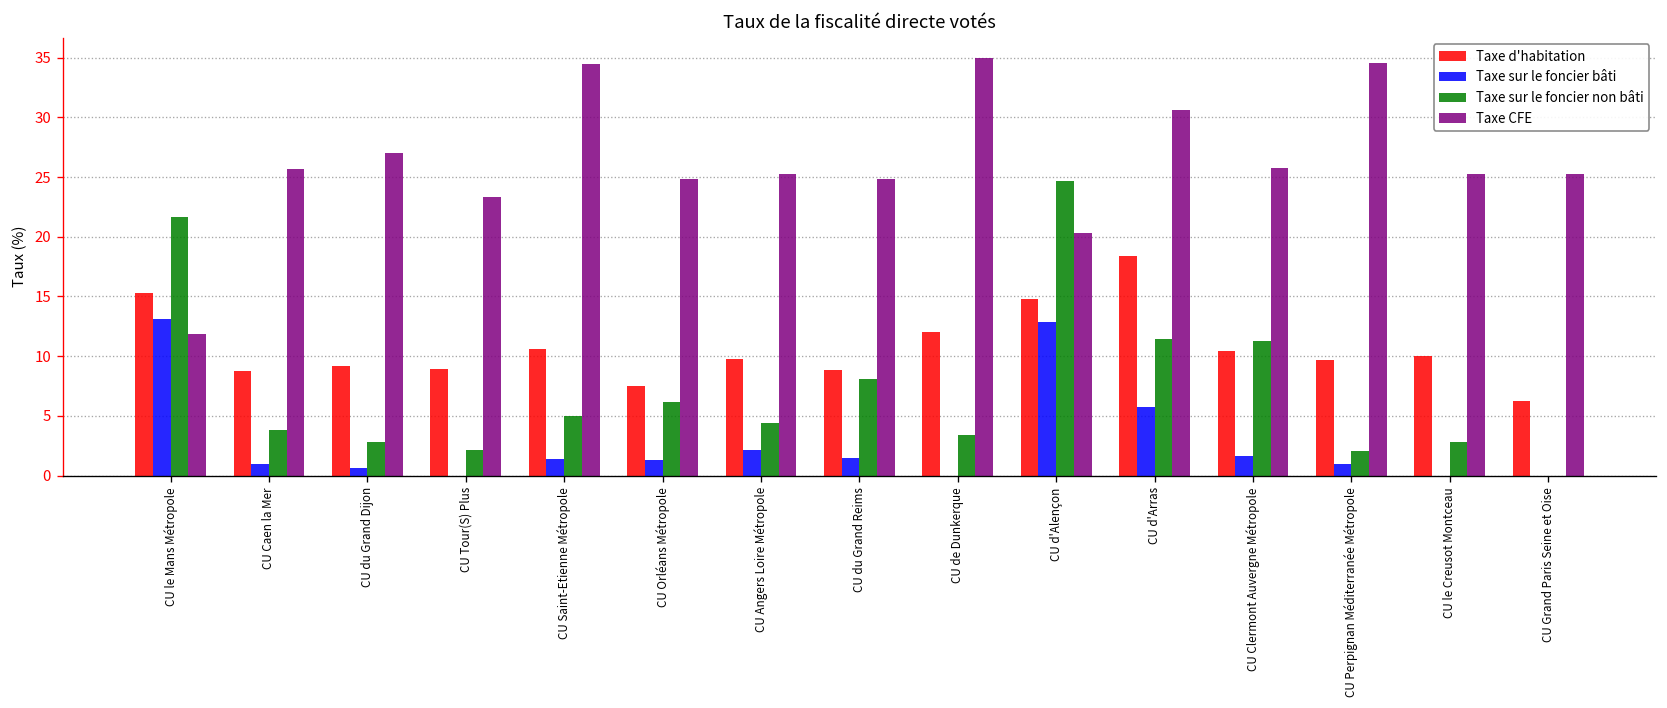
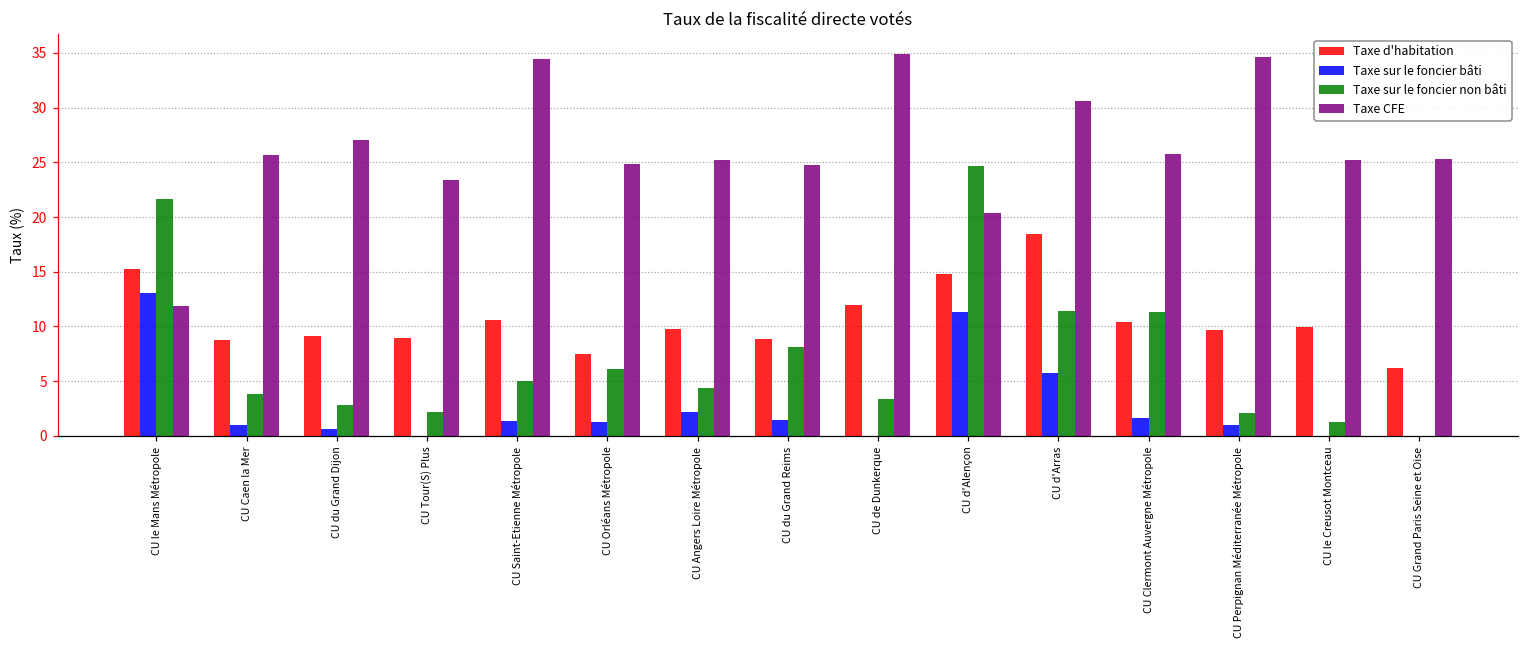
  {
    "Taxe d'habitation": {
      "CU le Mans Métropole": 15,
      "CU Caen la Mer": 9,
      "CU du Grand Dijon": 9,
      "CU Tour(S) Plus": 9,
      "CU Saint-Etienne Métropole": 11,
      "CU Orléans Métropole": 8,
      "CU Angers Loire Métropole": 10,
      "CU du Grand Reims": 9,
      "CU de Dunkerque": 12,
      "CU d'Alençon": 15,
      "CU d'Arras": 18,
      "CU Clermont Auvergne Métropole": 10,
      "CU Perpignan Méditerranée Métropole": 10,
      "CU le Creusot Montceau": 10,
      "CU Grand Paris Seine et Oise": 6
    },
    "Taxe sur le foncier bâti": {
      "CU le Mans Métropole": 13,
      "CU Caen la Mer": 1,
      "CU du Grand Dijon": 1,
      "CU Tour(S) Plus": 0,
      "CU Saint-Etienne Métropole": 1,
      "CU Orléans Métropole": 1,
      "CU Angers Loire Métropole": 2,
      "CU du Grand Reims": 1,
      "CU de Dunkerque": 0,
-     "CU d'Alençon": 13,
+     "CU d'Alençon": 11,
      "CU d'Arras": 6,
      "CU Clermont Auvergne Métropole": 2,
      "CU Perpignan Méditerranée Métropole": 1,
      "CU le Creusot Montceau": 0,
      "CU Grand Paris Seine et Oise": 0
    },
    "Taxe sur le foncier non bâti": {
      "CU le Mans Métropole": 22,
      "CU Caen la Mer": 4,
      "CU du Grand Dijon": 3,
      "CU Tour(S) Plus": 2,
      "CU Saint-Etienne Métropole": 5,
      "CU Orléans Métropole": 6,
      "CU Angers Loire Métropole": 4,
      "CU du Grand Reims": 8,
      "CU de Dunkerque": 3,
      "CU d'Alençon": 25,
      "CU d'Arras": 11,
      "CU Clermont Auvergne Métropole": 11,
      "CU Perpignan Méditerranée Métropole": 2,
-     "CU le Creusot Montceau": 3,
+     "CU le Creusot Montceau": 1,
      "CU Grand Paris Seine et Oise": 0
    },
    "Taxe CFE": {
      "CU le Mans Métropole": 12,
      "CU Caen la Mer": 26,
      "CU du Grand Dijon": 27,
      "CU Tour(S) Plus": 23,
      "CU Saint-Etienne Métropole": 34,
      "CU Orléans Métropole": 25,
      "CU Angers Loire Métropole": 25,
      "CU du Grand Reims": 25,
      "CU de Dunkerque": 35,
      "CU d'Alençon": 20,
      "CU d'Arras": 31,
      "CU Clermont Auvergne Métropole": 26,
      "CU Perpignan Méditerranée Métropole": 35,
      "CU le Creusot Montceau": 25,
      "CU Grand Paris Seine et Oise": 25
    }
  }
